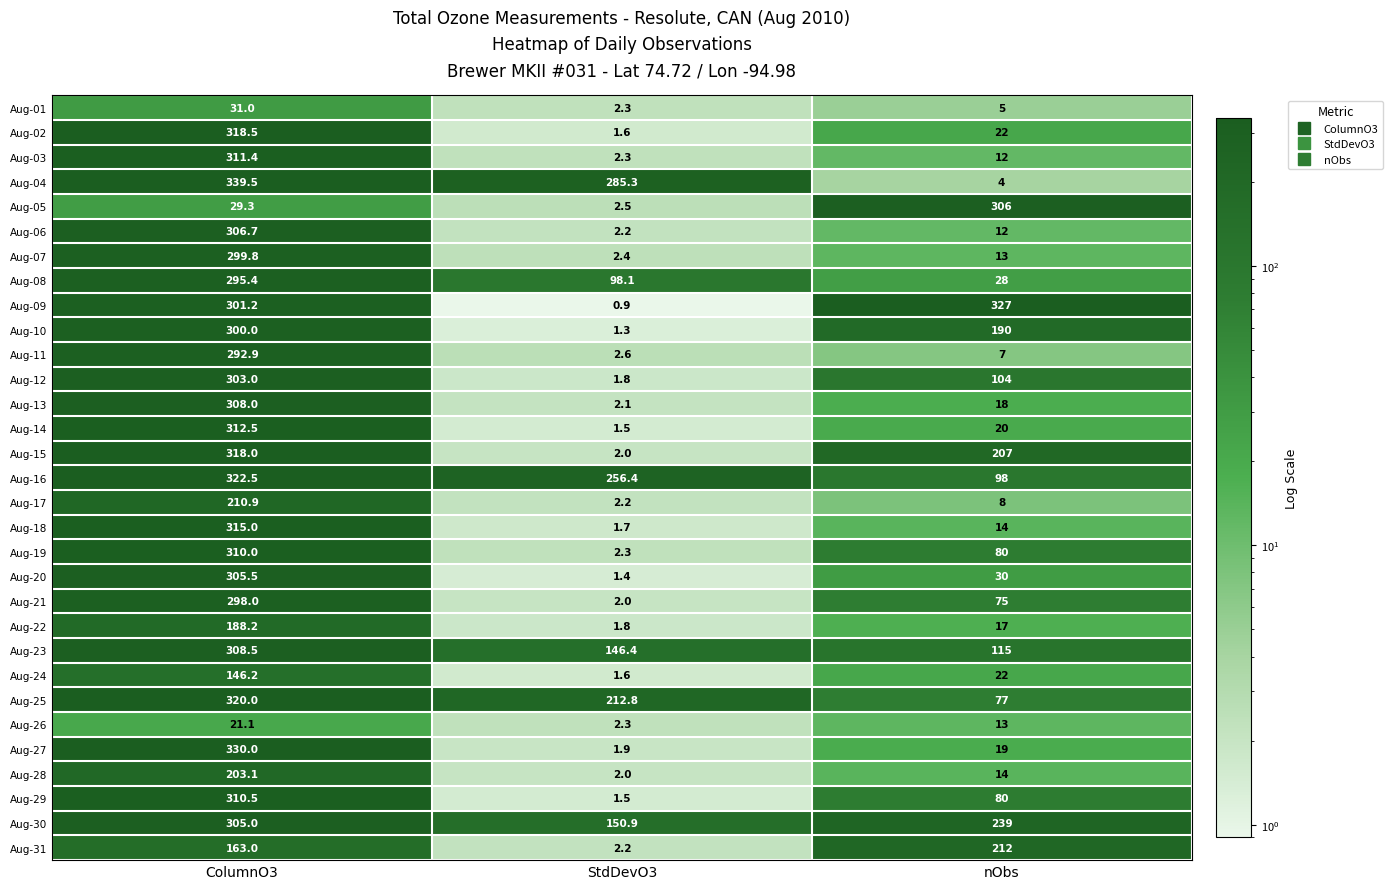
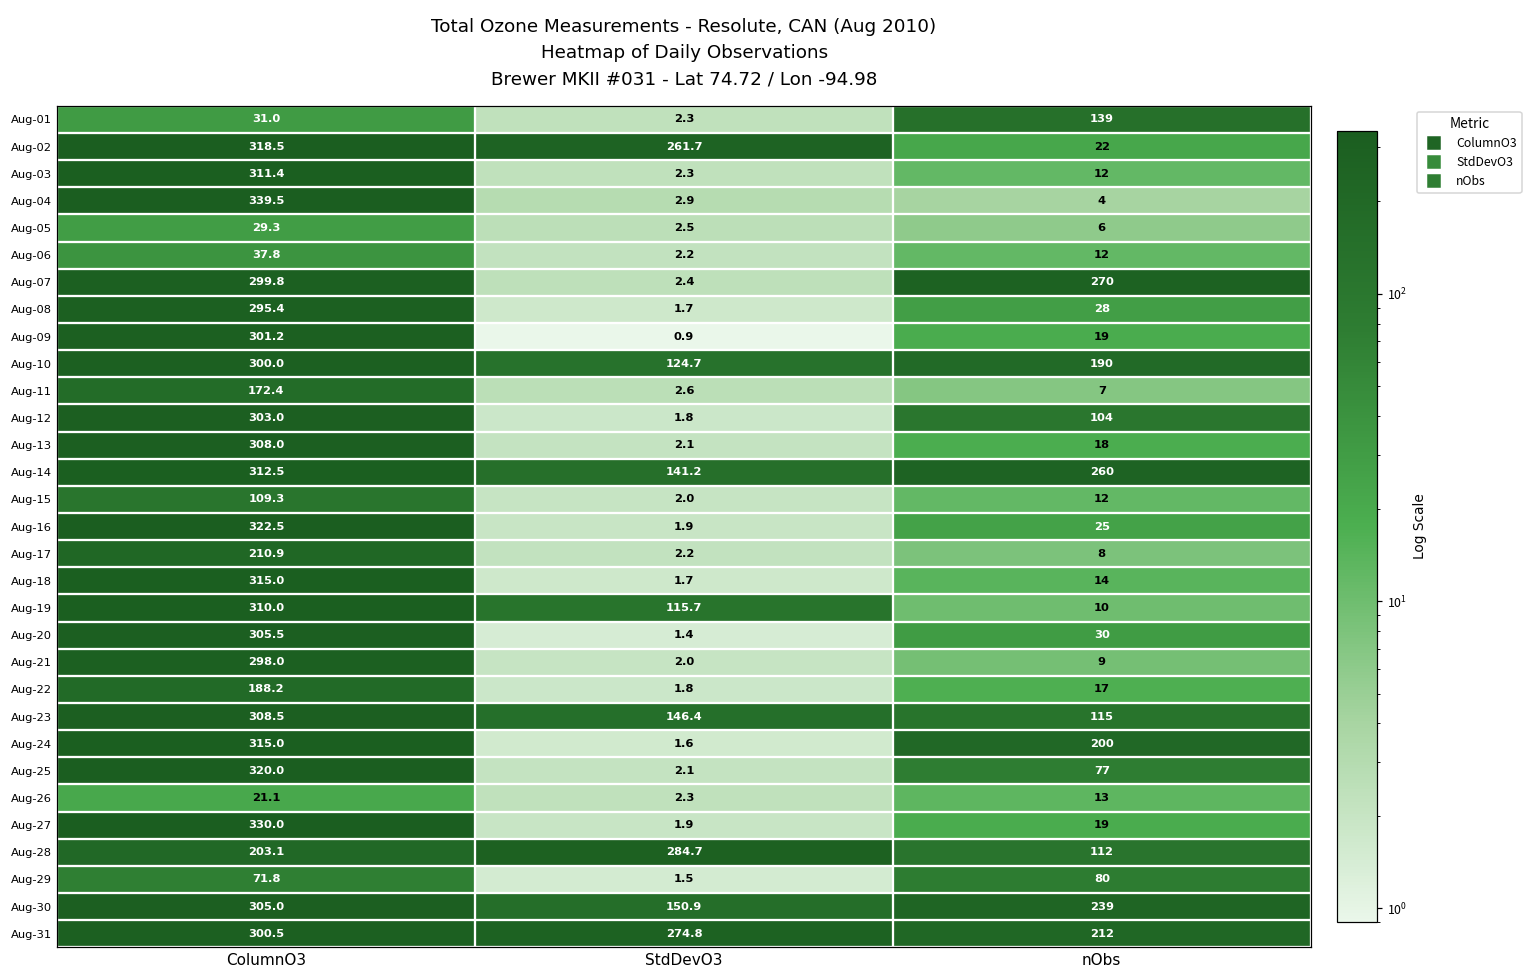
  {
    "Aug-01": {
      "ColumnO3": 31.0,
      "StdDevO3": 2.3,
-     "nObs": 5
+     "nObs": 139
    },
    "Aug-02": {
      "ColumnO3": 318.5,
-     "StdDevO3": 1.6,
+     "StdDevO3": 261.7,
      "nObs": 22
    },
    "Aug-03": {
      "ColumnO3": 311.4,
      "StdDevO3": 2.3,
      "nObs": 12
    },
    "Aug-04": {
      "ColumnO3": 339.5,
-     "StdDevO3": 285.3,
+     "StdDevO3": 2.9,
      "nObs": 4
    },
    "Aug-05": {
      "ColumnO3": 29.3,
      "StdDevO3": 2.5,
-     "nObs": 306
+     "nObs": 6
    },
    "Aug-06": {
-     "ColumnO3": 306.7,
+     "ColumnO3": 37.8,
      "StdDevO3": 2.2,
      "nObs": 12
    },
    "Aug-07": {
      "ColumnO3": 299.8,
      "StdDevO3": 2.4,
-     "nObs": 13
+     "nObs": 270
    },
    "Aug-08": {
      "ColumnO3": 295.4,
-     "StdDevO3": 98.1,
+     "StdDevO3": 1.7,
      "nObs": 28
    },
    "Aug-09": {
      "ColumnO3": 301.2,
      "StdDevO3": 0.9,
-     "nObs": 327
+     "nObs": 19
    },
    "Aug-10": {
      "ColumnO3": 300.0,
-     "StdDevO3": 1.3,
+     "StdDevO3": 124.7,
      "nObs": 190
    },
    "Aug-11": {
-     "ColumnO3": 292.9,
+     "ColumnO3": 172.4,
      "StdDevO3": 2.6,
      "nObs": 7
    },
    "Aug-12": {
      "ColumnO3": 303.0,
      "StdDevO3": 1.8,
      "nObs": 104
    },
    "Aug-13": {
      "ColumnO3": 308.0,
      "StdDevO3": 2.1,
      "nObs": 18
    },
    "Aug-14": {
      "ColumnO3": 312.5,
-     "StdDevO3": 1.5,
-     "nObs": 20
+     "StdDevO3": 141.2,
+     "nObs": 260
    },
    "Aug-15": {
-     "ColumnO3": 318.0,
+     "ColumnO3": 109.3,
      "StdDevO3": 2.0,
-     "nObs": 207
+     "nObs": 12
    },
    "Aug-16": {
      "ColumnO3": 322.5,
-     "StdDevO3": 256.4,
-     "nObs": 98
+     "StdDevO3": 1.9,
+     "nObs": 25
    },
    "Aug-17": {
      "ColumnO3": 210.9,
      "StdDevO3": 2.2,
      "nObs": 8
    },
    "Aug-18": {
      "ColumnO3": 315.0,
      "StdDevO3": 1.7,
      "nObs": 14
    },
    "Aug-19": {
      "ColumnO3": 310.0,
-     "StdDevO3": 2.3,
-     "nObs": 80
+     "StdDevO3": 115.7,
+     "nObs": 10
    },
    "Aug-20": {
      "ColumnO3": 305.5,
      "StdDevO3": 1.4,
      "nObs": 30
    },
    "Aug-21": {
      "ColumnO3": 298.0,
      "StdDevO3": 2.0,
-     "nObs": 75
+     "nObs": 9
    },
    "Aug-22": {
      "ColumnO3": 188.2,
      "StdDevO3": 1.8,
      "nObs": 17
    },
    "Aug-23": {
      "ColumnO3": 308.5,
      "StdDevO3": 146.4,
      "nObs": 115
    },
    "Aug-24": {
-     "ColumnO3": 146.2,
+     "ColumnO3": 315.0,
      "StdDevO3": 1.6,
-     "nObs": 22
+     "nObs": 200
    },
    "Aug-25": {
      "ColumnO3": 320.0,
-     "StdDevO3": 212.8,
+     "StdDevO3": 2.1,
      "nObs": 77
    },
    "Aug-26": {
      "ColumnO3": 21.1,
      "StdDevO3": 2.3,
      "nObs": 13
    },
    "Aug-27": {
      "ColumnO3": 330.0,
      "StdDevO3": 1.9,
      "nObs": 19
    },
    "Aug-28": {
      "ColumnO3": 203.1,
-     "StdDevO3": 2.0,
-     "nObs": 14
+     "StdDevO3": 284.7,
+     "nObs": 112
    },
    "Aug-29": {
-     "ColumnO3": 310.5,
+     "ColumnO3": 71.8,
      "StdDevO3": 1.5,
      "nObs": 80
    },
    "Aug-30": {
      "ColumnO3": 305.0,
      "StdDevO3": 150.9,
      "nObs": 239
    },
    "Aug-31": {
-     "ColumnO3": 163.0,
-     "StdDevO3": 2.2,
+     "ColumnO3": 300.5,
+     "StdDevO3": 274.8,
      "nObs": 212
    }
  }
